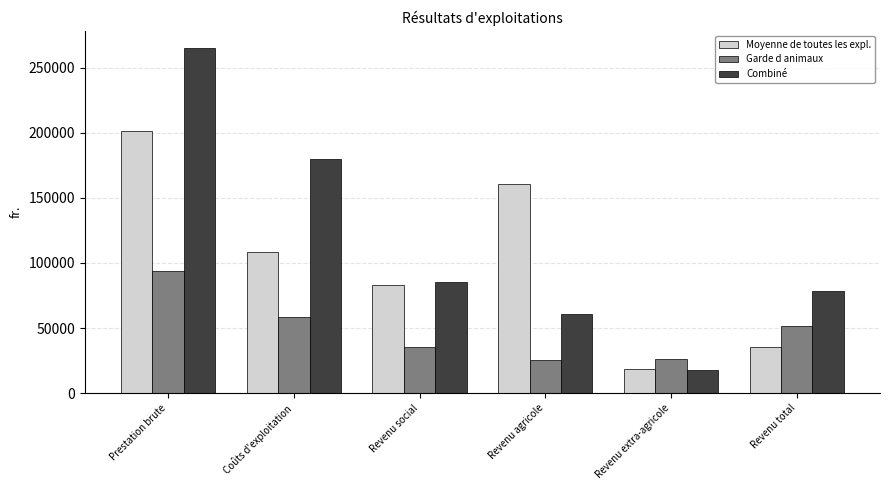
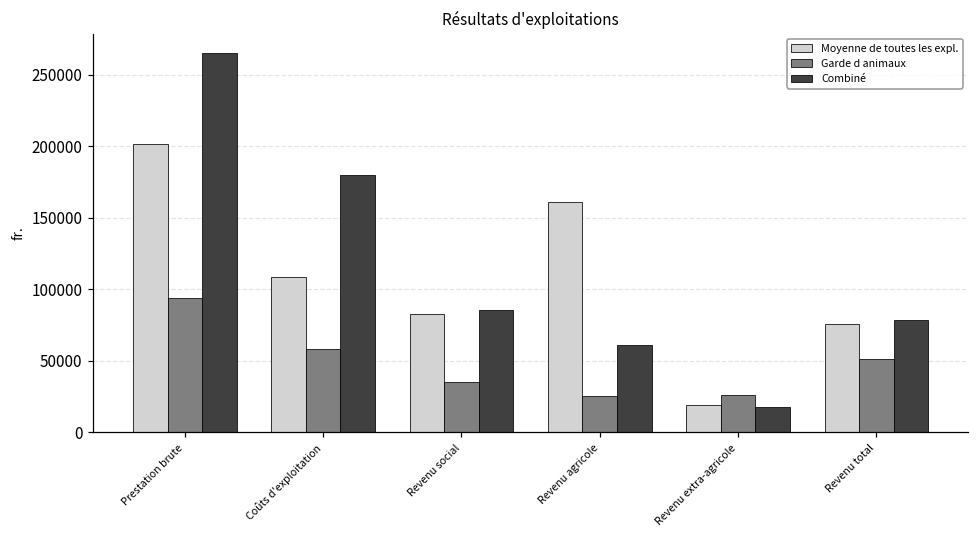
  {
    "Moyenne de toutes les expl.": {
      "Prestation brute": 201000,
      "Coûts d'exploitation": 108000,
      "Revenu social": 83000,
      "Revenu agricole": 161000,
      "Revenu extra-agricole": 19000,
-     "Revenu total": 35000
+     "Revenu total": 76000
    },
    "Garde d animaux": {
      "Prestation brute": 94000,
      "Coûts d'exploitation": 59000,
      "Revenu social": 35000,
      "Revenu agricole": 25000,
      "Revenu extra-agricole": 26000,
      "Revenu total": 52000
    },
    "Combiné": {
      "Prestation brute": 265000,
      "Coûts d'exploitation": 180000,
      "Revenu social": 85000,
      "Revenu agricole": 61000,
      "Revenu extra-agricole": 18000,
      "Revenu total": 78000
    }
  }
